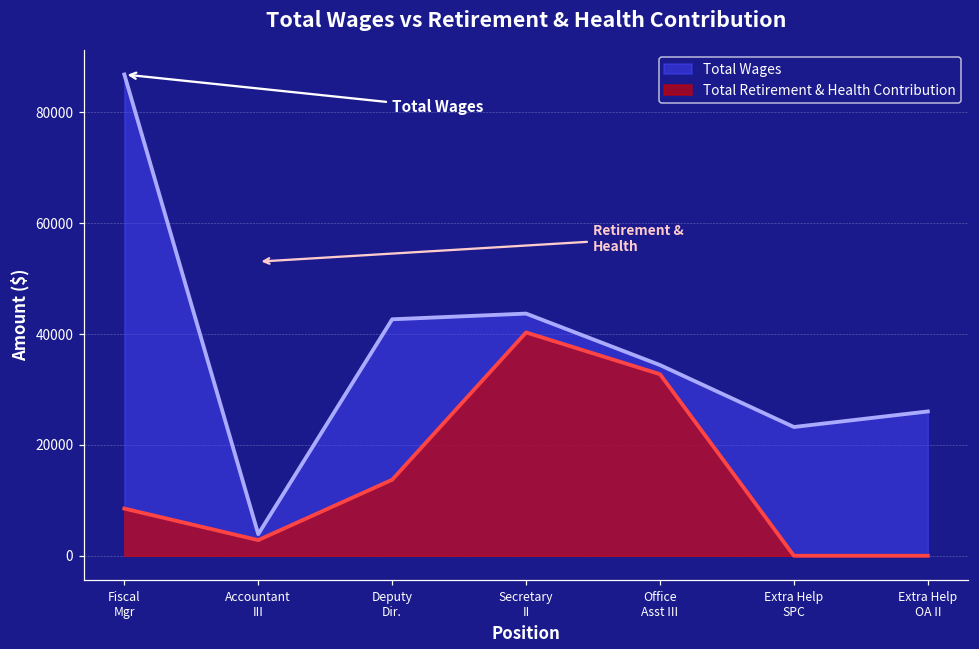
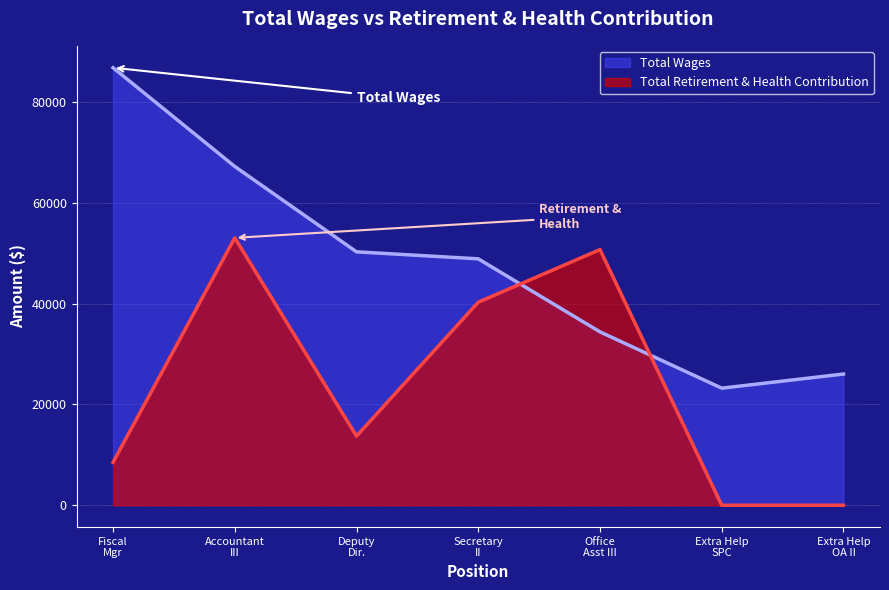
  {
    "Total Wages": {
      "Fiscal Mgr": 87000,
-     "Accountant III": 4000,
-     "Deputy Dir.": 43000,
-     "Secretary II": 44000,
+     "Accountant III": 67000,
+     "Deputy Dir.": 50000,
+     "Secretary II": 49000,
      "Office Asst III": 34000,
      "Extra Help SPC": 23000,
      "Extra Help OA II": 26000
    },
    "Total Retirement & Health Contribution": {
      "Fiscal Mgr": 9000,
-     "Accountant III": 3000,
+     "Accountant III": 53000,
      "Deputy Dir.": 14000,
      "Secretary II": 40000,
-     "Office Asst III": 33000,
+     "Office Asst III": 51000,
      "Extra Help SPC": 0,
      "Extra Help OA II": 0
    }
  }
